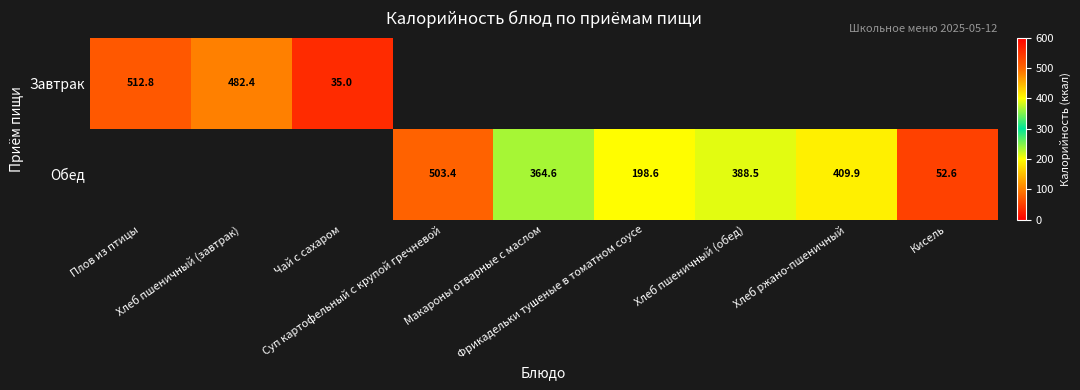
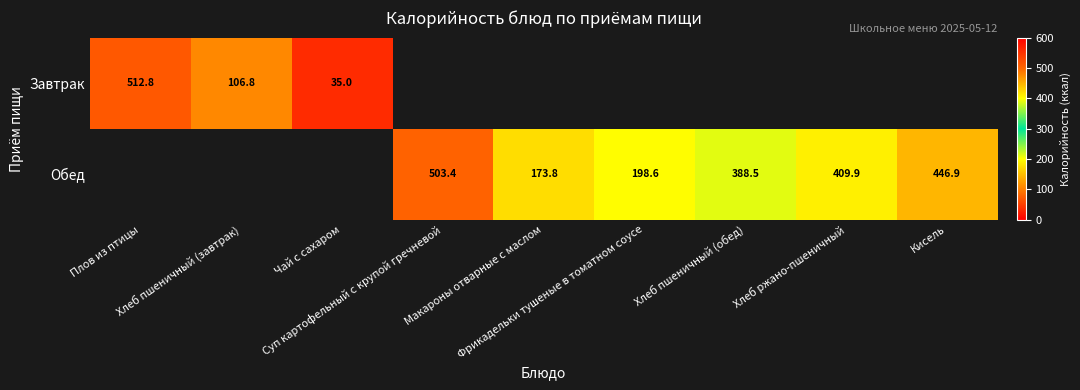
  {
    "Завтрак": {
      "Плов из птицы": 512.8,
-     "Хлеб пшеничный (завтрак)": 482.4,
+     "Хлеб пшеничный (завтрак)": 106.8,
      "Чай с сахаром": 35.0
    },
    "Обед": {
      "Суп картофельный с крупой гречневой": 503.4,
-     "Макароны отварные с маслом": 364.6,
+     "Макароны отварные с маслом": 173.8,
      "Фрикадельки тушеные в томатном соусе": 198.6,
      "Хлеб пшеничный (обед)": 388.5,
      "Хлеб ржано-пшеничный": 409.9,
-     "Кисель": 52.6
+     "Кисель": 446.9
    }
  }
